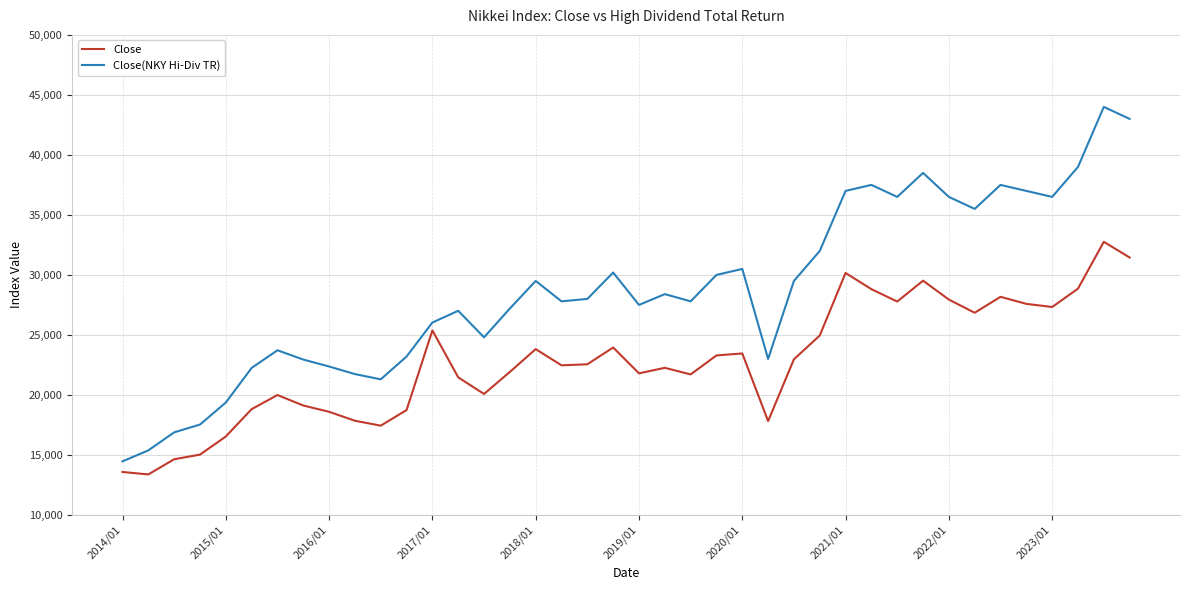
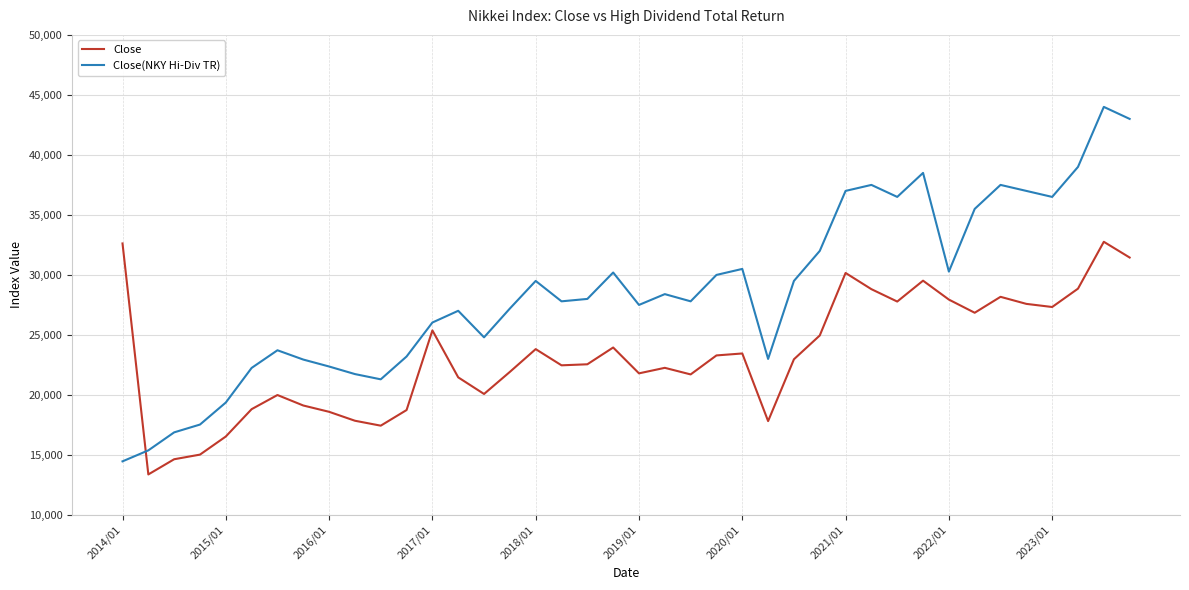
  {
    "Close": {
-     "2014/01": "13,600",
+     "2014/01": "32,600",
      "2015/01": "16,500",
      "2016/01": "18,600",
      "2017/01": "25,400",
      "2018/01": "23,800",
      "2019/01": "21,800",
      "2020/01": "23,500",
      "2021/01": "30,200",
      "2022/01": "27,900",
      "2023/01": "27,300"
    },
    "Close(NKY Hi-Div TR)": {
      "2014/01": "14,500",
      "2015/01": "19,400",
      "2016/01": "22,400",
      "2017/01": "26,000",
      "2018/01": "29,500",
      "2019/01": "27,500",
      "2020/01": "30,500",
      "2021/01": "37,000",
-     "2022/01": "36,500",
+     "2022/01": "30,300",
      "2023/01": "36,500"
    }
  }
